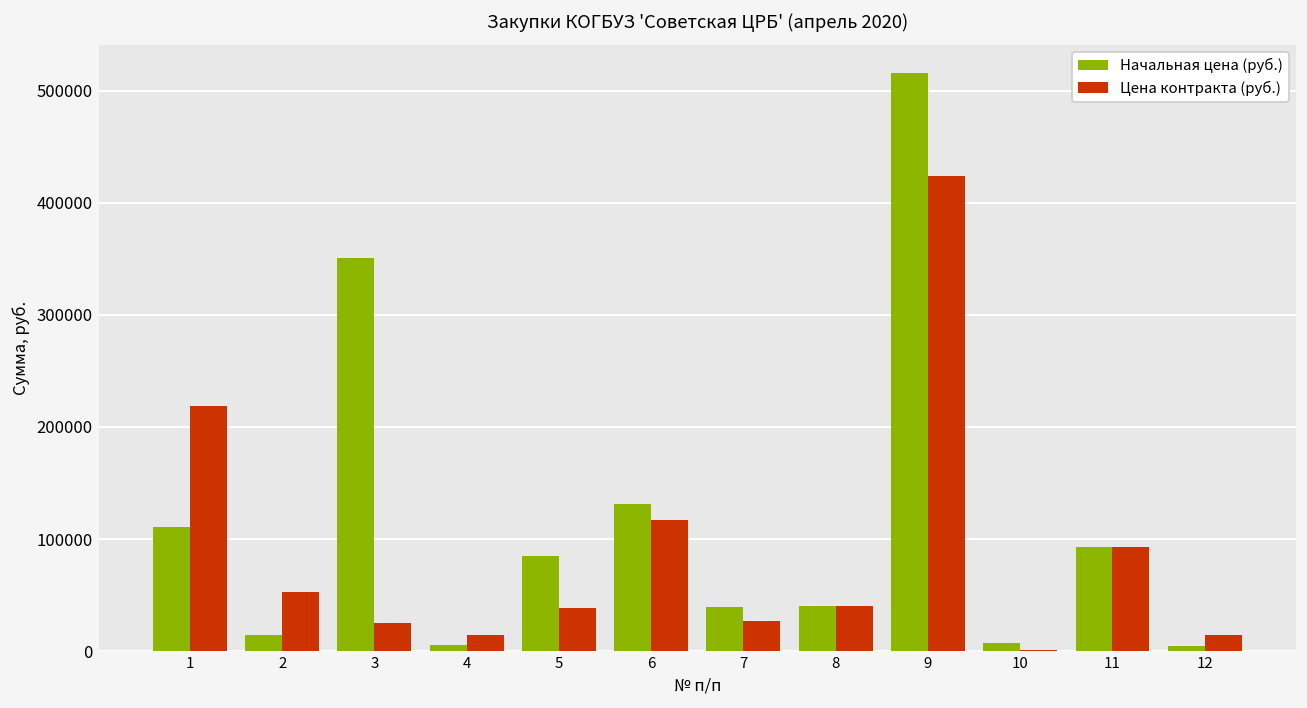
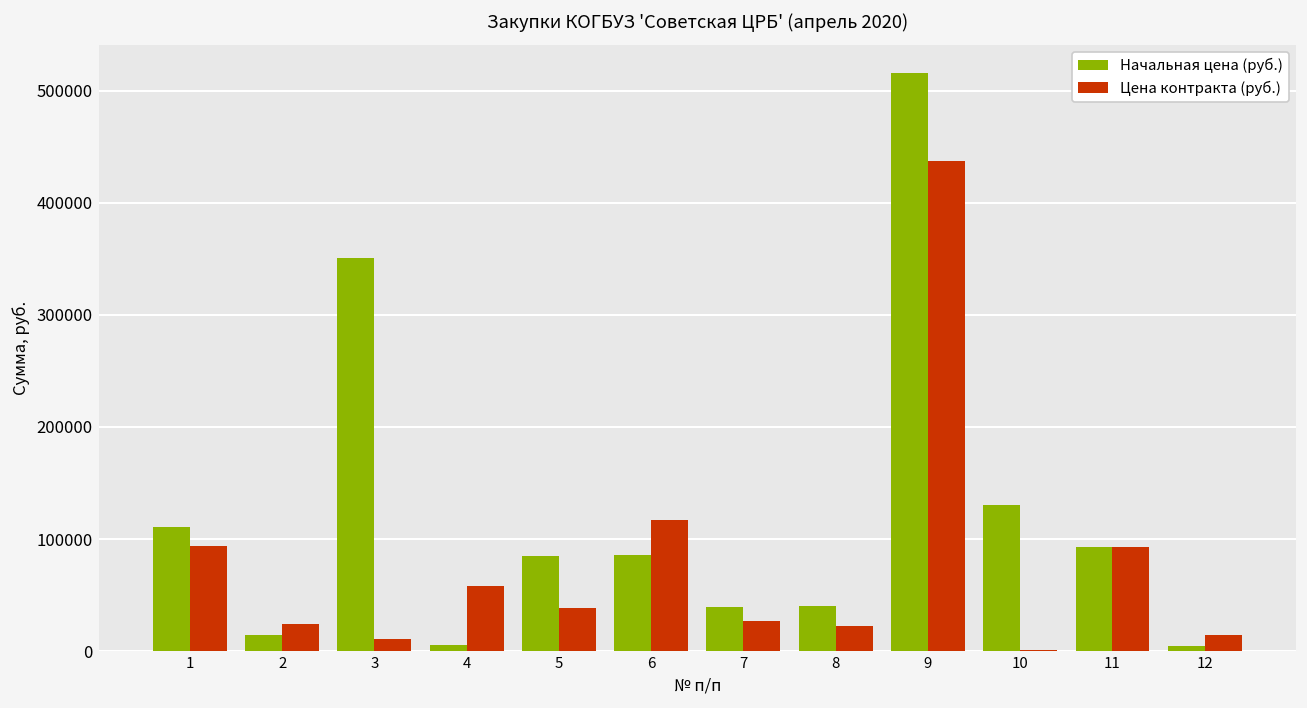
  {
    "Начальная цена (руб.)": {
      "1": 110000,
      "2": 10000,
      "3": 350000,
      "4": 10000,
      "5": 80000,
-     "6": 130000,
+     "6": 90000,
      "7": 40000,
      "8": 40000,
      "9": 520000,
-     "10": 10000,
+     "10": 130000,
      "11": 90000,
      "12": 0
    },
    "Цена контракта (руб.)": {
-     "1": 220000,
-     "2": 50000,
-     "3": 20000,
-     "4": 10000,
+     "1": 90000,
+     "2": 20000,
+     "3": 10000,
+     "4": 60000,
      "5": 40000,
      "6": 120000,
      "7": 30000,
-     "8": 40000,
-     "9": 420000,
+     "8": 20000,
+     "9": 440000,
      "11": 90000,
      "12": 10000
    }
  }
